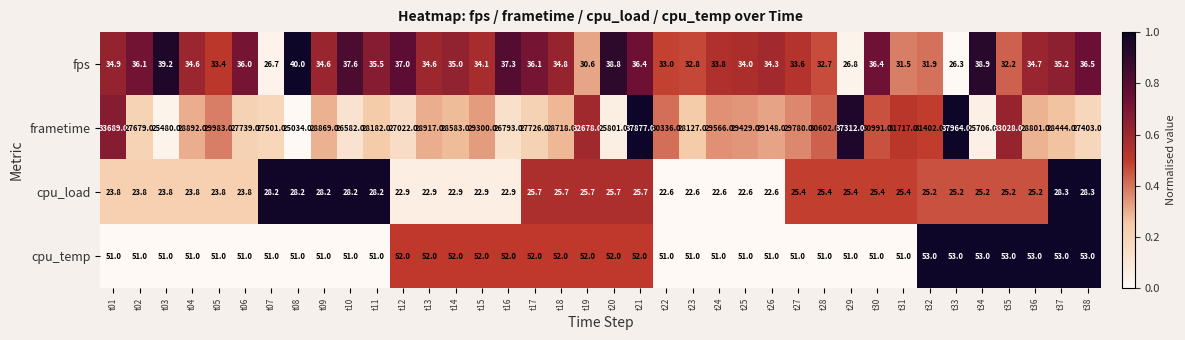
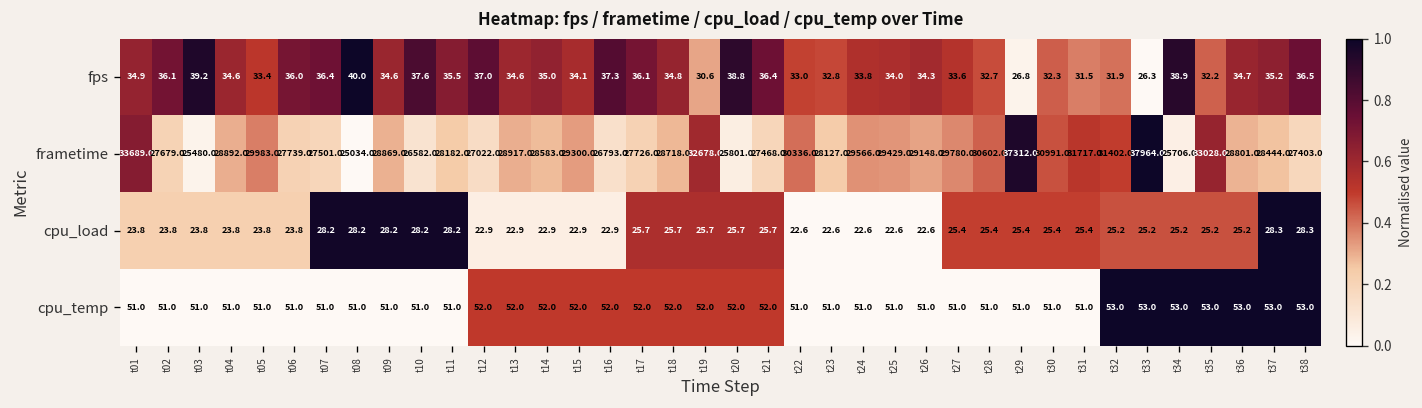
  {
    "fps": {
      "t01": 34.9,
      "t02": 36.1,
      "t03": 39.2,
      "t04": 34.6,
      "t05": 33.4,
      "t06": 36.0,
-     "t07": 26.7,
+     "t07": 36.4,
      "t08": 40.0,
      "t09": 34.6,
      "t10": 37.6,
      "t11": 35.5,
      "t12": 37.0,
      "t13": 34.6,
      "t14": 35.0,
      "t15": 34.1,
      "t16": 37.3,
      "t17": 36.1,
      "t18": 34.8,
      "t19": 30.6,
      "t20": 38.8,
      "t21": 36.4,
      "t22": 33.0,
      "t23": 32.8,
      "t24": 33.8,
      "t25": 34.0,
      "t26": 34.3,
      "t27": 33.6,
      "t28": 32.7,
      "t29": 26.8,
-     "t30": 36.4,
+     "t30": 32.3,
      "t31": 31.5,
      "t32": 31.9,
      "t33": 26.3,
      "t34": 38.9,
      "t35": 32.2,
      "t36": 34.7,
      "t37": 35.2,
      "t38": 36.5
    },
    "frametime": {
      "t01": 33689.0,
      "t02": 27679.0,
      "t03": 25480.0,
      "t04": 28892.0,
      "t05": 29983.0,
      "t06": 27739.0,
      "t07": 27501.0,
      "t08": 25034.0,
      "t09": 28869.0,
      "t10": 26582.0,
      "t11": 28182.0,
      "t12": 27022.0,
      "t13": 28917.0,
      "t14": 28583.0,
      "t15": 29300.0,
      "t16": 26793.0,
      "t17": 27726.0,
      "t18": 28718.0,
      "t19": 32678.0,
      "t20": 25801.0,
-     "t21": 37877.0,
+     "t21": 27468.0,
      "t22": 30336.0,
      "t23": 28127.0,
      "t24": 29566.0,
      "t25": 29429.0,
      "t26": 29148.0,
      "t27": 29780.0,
      "t28": 30602.0,
      "t29": 37312.0,
      "t30": 30991.0,
      "t31": 31717.0,
      "t32": 31402.0,
      "t33": 37964.0,
      "t34": 25706.0,
      "t35": 33028.0,
      "t36": 28801.0,
      "t37": 28444.0,
      "t38": 27403.0
    },
    "cpu_load": {
      "t01": 23.8,
      "t02": 23.8,
      "t03": 23.8,
      "t04": 23.8,
      "t05": 23.8,
      "t06": 23.8,
      "t07": 28.2,
      "t08": 28.2,
      "t09": 28.2,
      "t10": 28.2,
      "t11": 28.2,
      "t12": 22.9,
      "t13": 22.9,
      "t14": 22.9,
      "t15": 22.9,
      "t16": 22.9,
      "t17": 25.7,
      "t18": 25.7,
      "t19": 25.7,
      "t20": 25.7,
      "t21": 25.7,
      "t22": 22.6,
      "t23": 22.6,
      "t24": 22.6,
      "t25": 22.6,
      "t26": 22.6,
      "t27": 25.4,
      "t28": 25.4,
      "t29": 25.4,
      "t30": 25.4,
      "t31": 25.4,
      "t32": 25.2,
      "t33": 25.2,
      "t34": 25.2,
      "t35": 25.2,
      "t36": 25.2,
      "t37": 28.3,
      "t38": 28.3
    },
    "cpu_temp": {
      "t01": 51.0,
      "t02": 51.0,
      "t03": 51.0,
      "t04": 51.0,
      "t05": 51.0,
      "t06": 51.0,
      "t07": 51.0,
      "t08": 51.0,
      "t09": 51.0,
      "t10": 51.0,
      "t11": 51.0,
      "t12": 52.0,
      "t13": 52.0,
      "t14": 52.0,
      "t15": 52.0,
      "t16": 52.0,
      "t17": 52.0,
      "t18": 52.0,
      "t19": 52.0,
      "t20": 52.0,
      "t21": 52.0,
      "t22": 51.0,
      "t23": 51.0,
      "t24": 51.0,
      "t25": 51.0,
      "t26": 51.0,
      "t27": 51.0,
      "t28": 51.0,
      "t29": 51.0,
      "t30": 51.0,
      "t31": 51.0,
      "t32": 53.0,
      "t33": 53.0,
      "t34": 53.0,
      "t35": 53.0,
      "t36": 53.0,
      "t37": 53.0,
      "t38": 53.0
    }
  }
